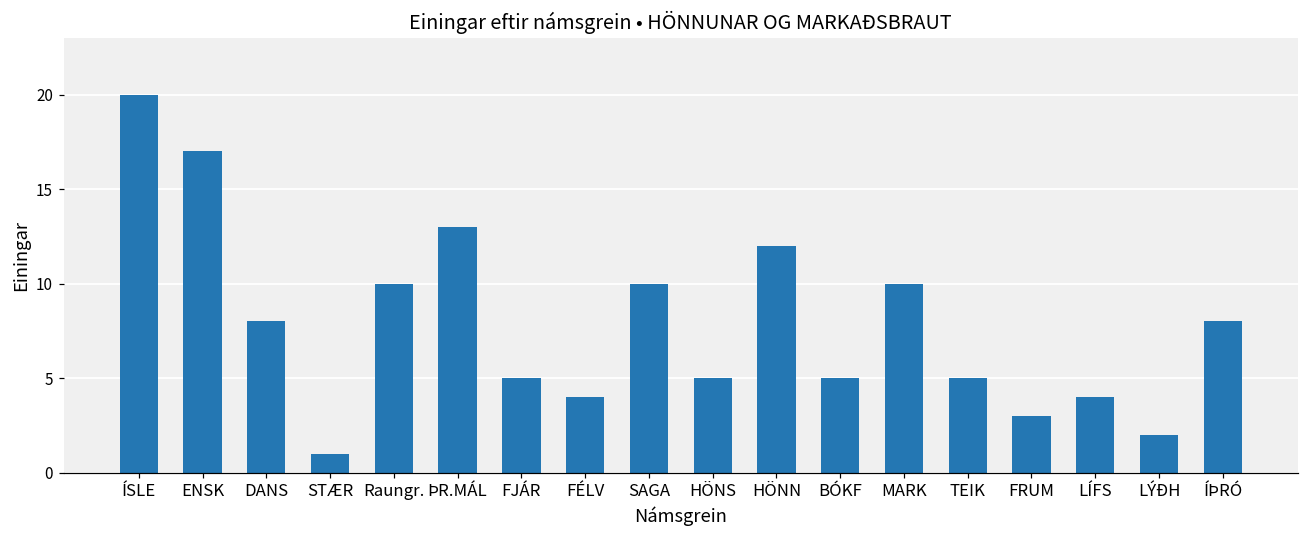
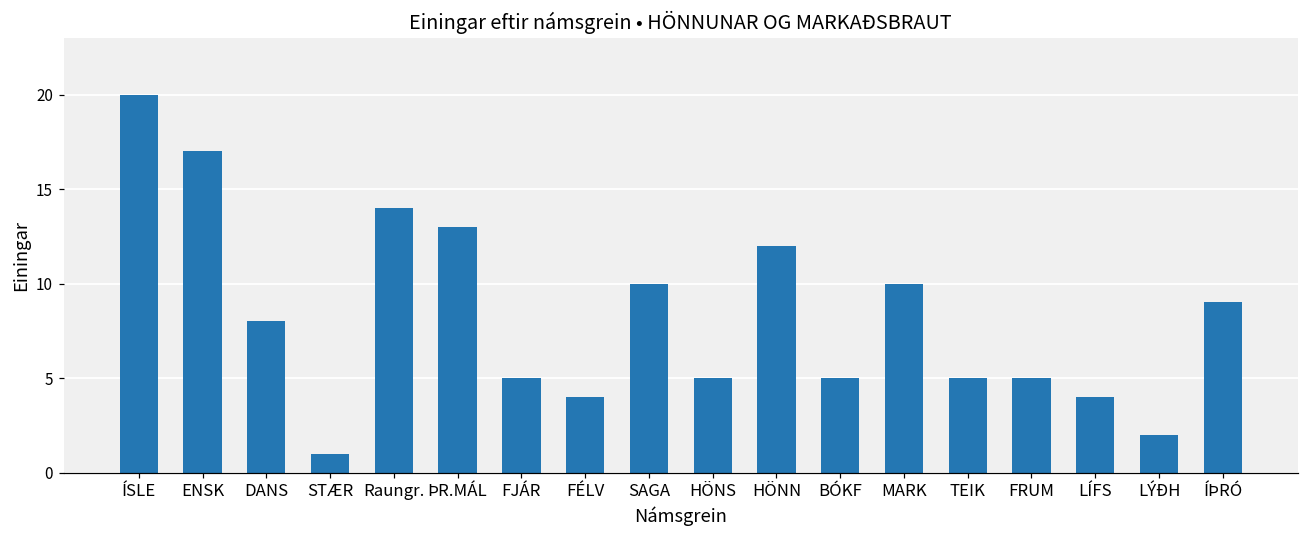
  {
    "ÍSLE": 20,
    "ENSK": 17,
    "DANS": 8,
    "STÆR": 1,
-   "Raungr.": 10,
+   "Raungr.": 14,
    "ÞR.MÁL": 13,
    "FJÁR": 5,
    "FÉLV": 4,
    "SAGA": 10,
    "HÖNS": 5,
    "HÖNN": 12,
    "BÓKF": 5,
    "MARK": 10,
    "TEIK": 5,
-   "FRUM": 3,
+   "FRUM": 5,
    "LÍFS": 4,
    "LÝÐH": 2,
-   "ÍÞRÓ": 8
+   "ÍÞRÓ": 9
  }
